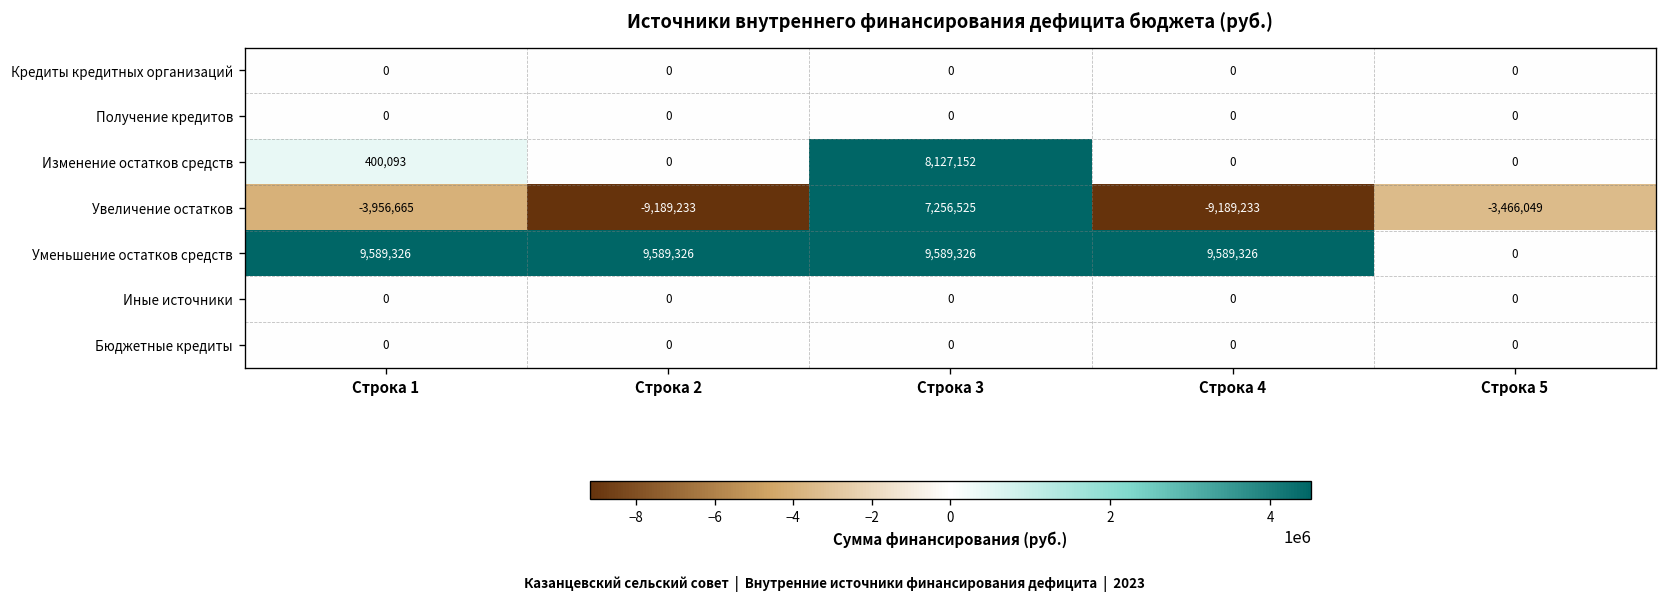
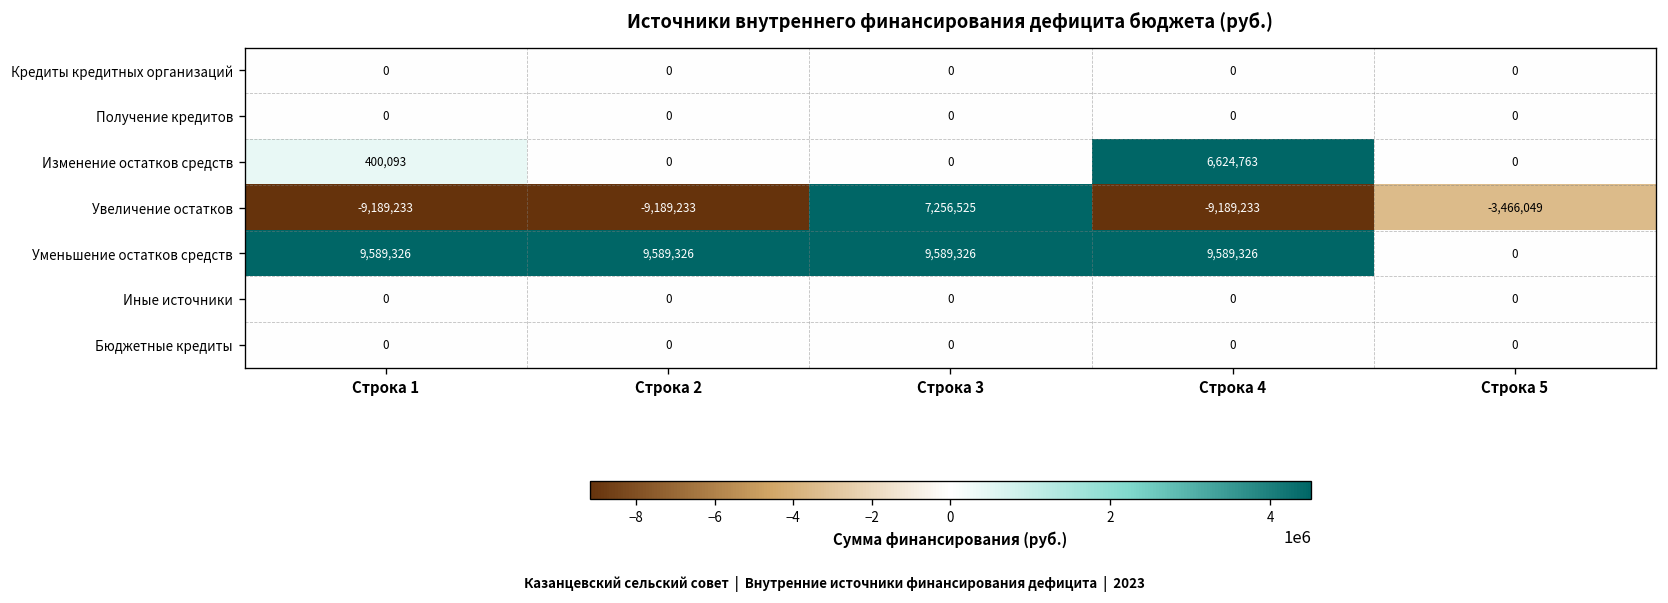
  {
    "Кредиты кредитных организаций": {
      "Строка 1": "0",
      "Строка 2": "0",
      "Строка 3": "0",
      "Строка 4": "0",
      "Строка 5": "0"
    },
    "Получение кредитов": {
      "Строка 1": "0",
      "Строка 2": "0",
      "Строка 3": "0",
      "Строка 4": "0",
      "Строка 5": "0"
    },
    "Изменение остатков средств": {
      "Строка 1": "400,093",
      "Строка 2": "0",
-     "Строка 3": "8,127,152",
-     "Строка 4": "0",
+     "Строка 3": "0",
+     "Строка 4": "6,624,763",
      "Строка 5": "0"
    },
    "Увеличение остатков": {
-     "Строка 1": "-3,956,665",
+     "Строка 1": "-9,189,233",
      "Строка 2": "-9,189,233",
      "Строка 3": "7,256,525",
      "Строка 4": "-9,189,233",
      "Строка 5": "-3,466,049"
    },
    "Уменьшение остатков средств": {
      "Строка 1": "9,589,326",
      "Строка 2": "9,589,326",
      "Строка 3": "9,589,326",
      "Строка 4": "9,589,326",
      "Строка 5": "0"
    },
    "Иные источники": {
      "Строка 1": "0",
      "Строка 2": "0",
      "Строка 3": "0",
      "Строка 4": "0",
      "Строка 5": "0"
    },
    "Бюджетные кредиты": {
      "Строка 1": "0",
      "Строка 2": "0",
      "Строка 3": "0",
      "Строка 4": "0",
      "Строка 5": "0"
    }
  }
